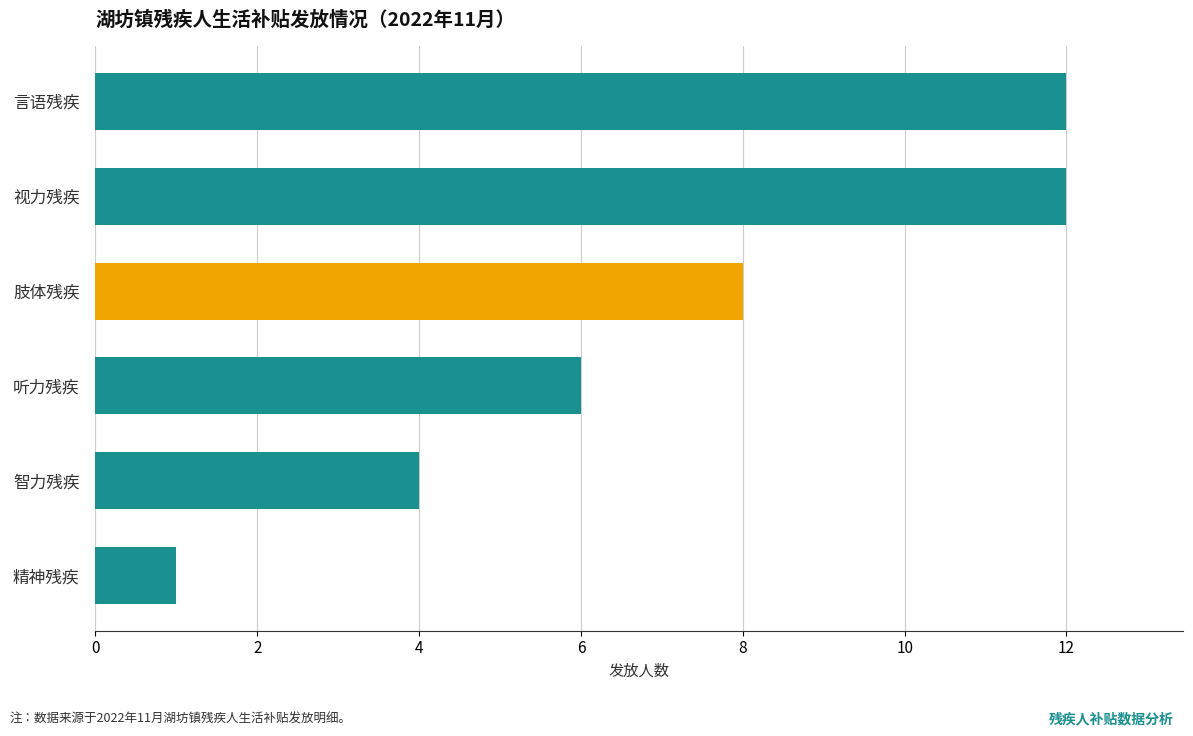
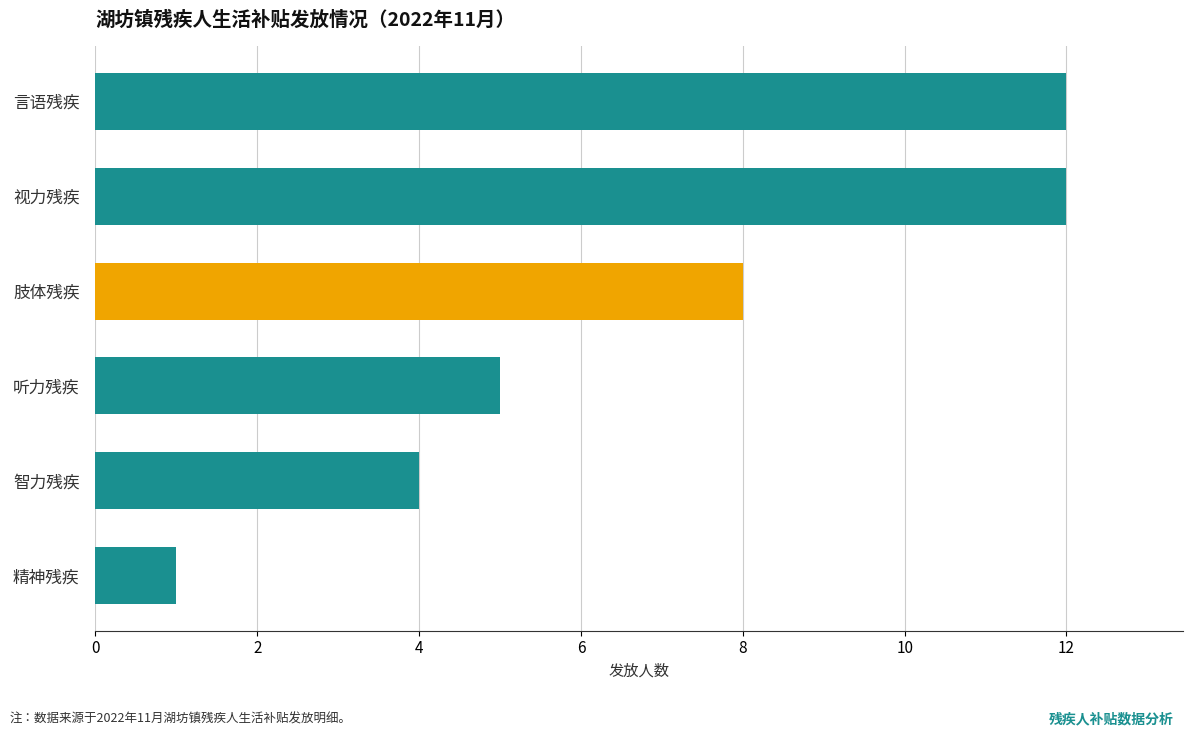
  {
    "言语残疾": 12,
    "视力残疾": 12,
    "肢体残疾": 8,
-   "听力残疾": 6,
+   "听力残疾": 5,
    "智力残疾": 4,
    "精神残疾": 1
  }
